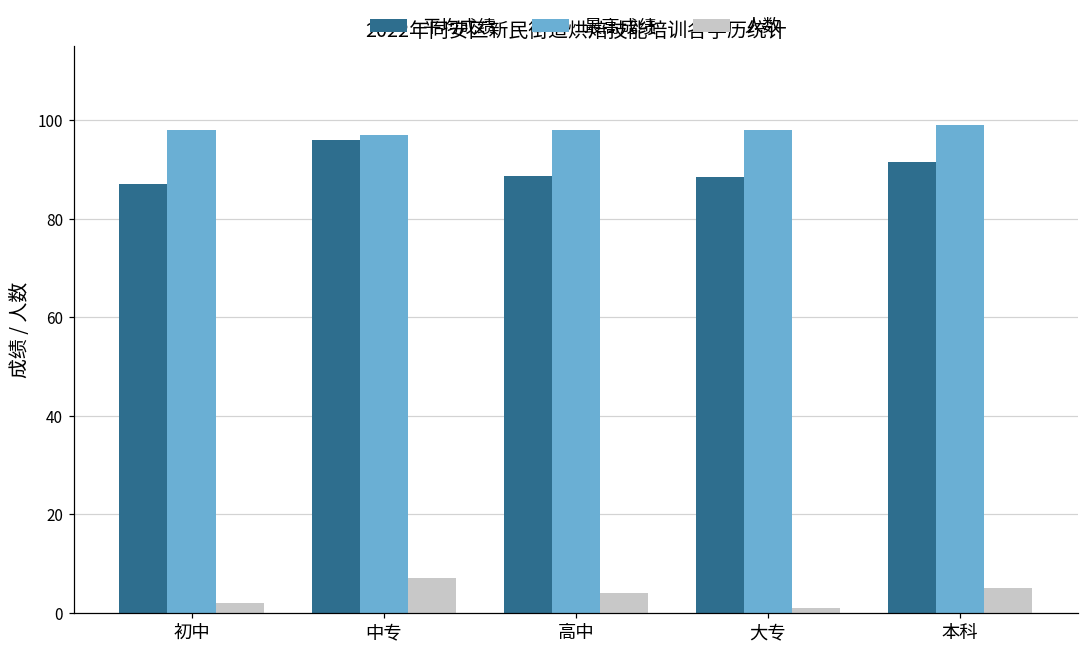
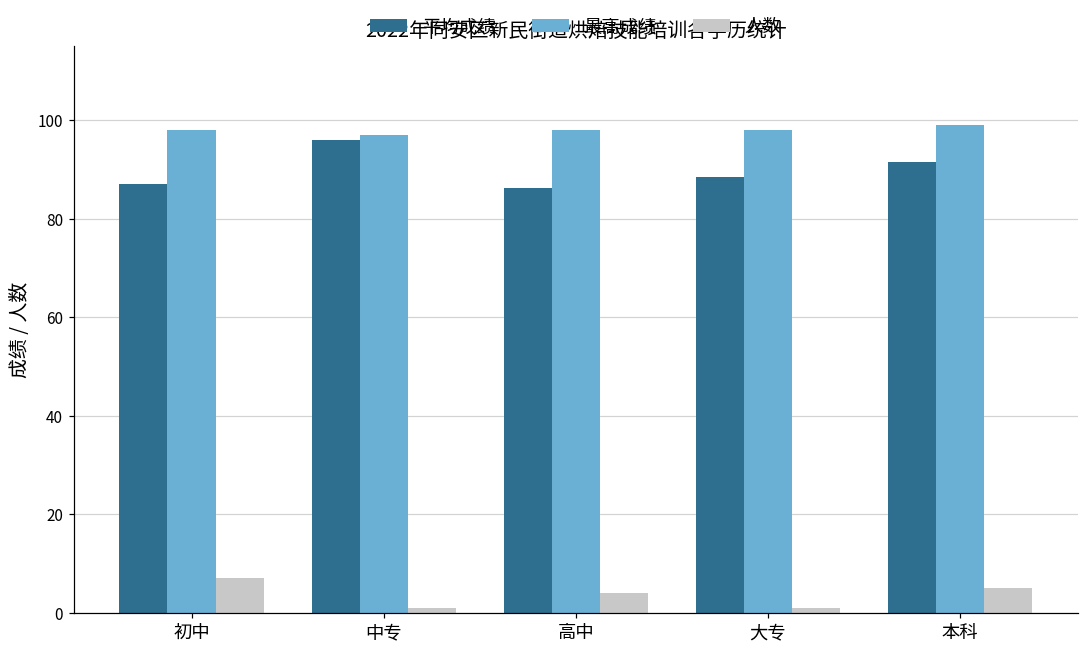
  {
    "平均成绩": {
      "初中": 87,
      "中专": 96,
-     "高中": 89,
+     "高中": 86,
      "大专": 88,
      "本科": 92
    },
    "最高成绩": {
      "初中": 98,
      "中专": 97,
      "高中": 98,
      "大专": 98,
      "本科": 99
    },
    "人数": {
-     "初中": 2,
-     "中专": 7,
+     "初中": 7,
+     "中专": 1,
      "高中": 4,
      "大专": 1,
      "本科": 5
    }
  }
